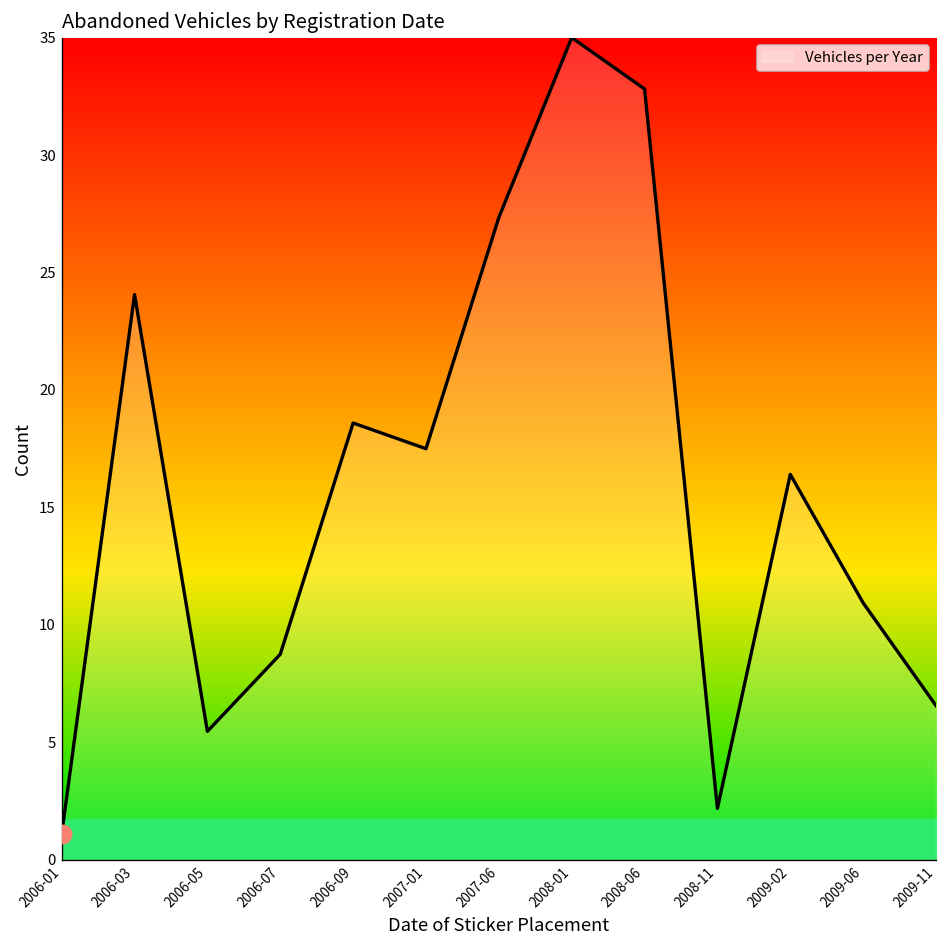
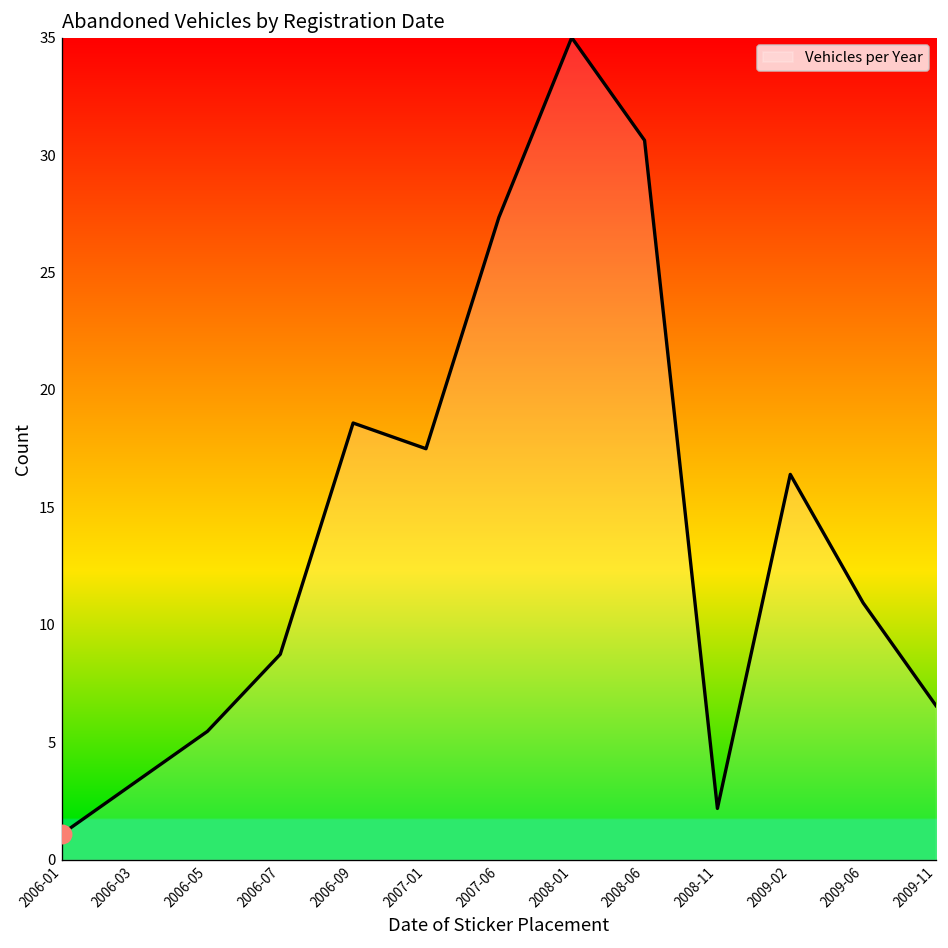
  {
    "Vehicles per Year": {
-     "2006-03": 24.1,
+     "2006-03": 3.3,
      "2006-05": 5.5,
      "2006-07": 8.8,
      "2006-09": 18.6,
      "2007-01": 17.5,
      "2007-06": 27.3,
      "2008-01": 35.0,
-     "2008-06": 32.8,
+     "2008-06": 30.6,
      "2008-11": 2.2,
      "2009-02": 16.4,
      "2009-06": 10.9,
      "2009-11": 6.6
    }
  }
